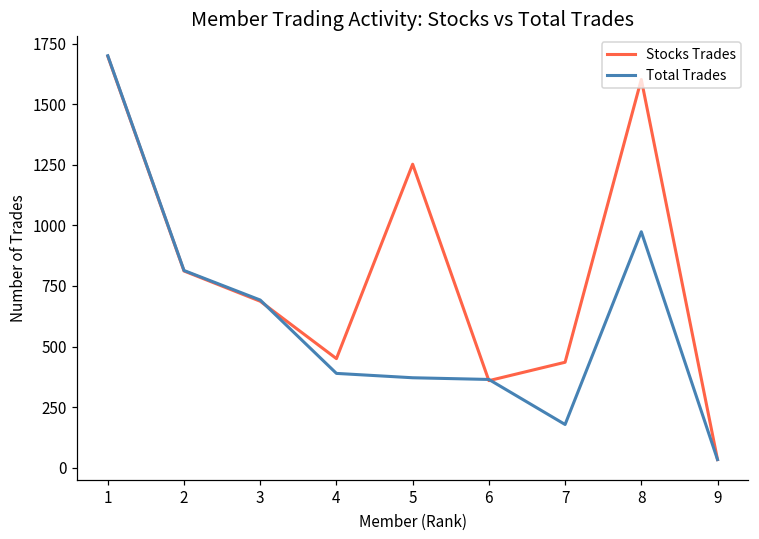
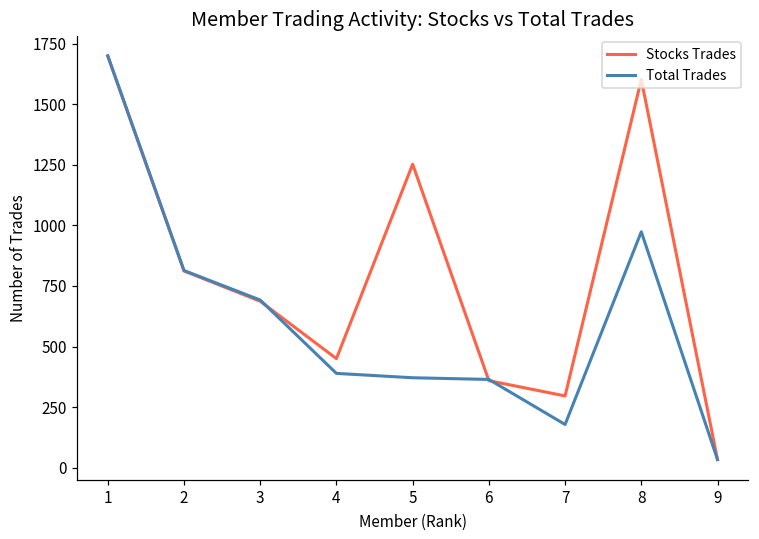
  {
    "Stocks Trades": {
      "4": 450,
      "5": 1250,
-     "7": 440
+     "7": 300
    },
    "Total Trades": {
      "4": 390,
      "5": 370,
      "7": 180,
      "8": 970
    }
  }
